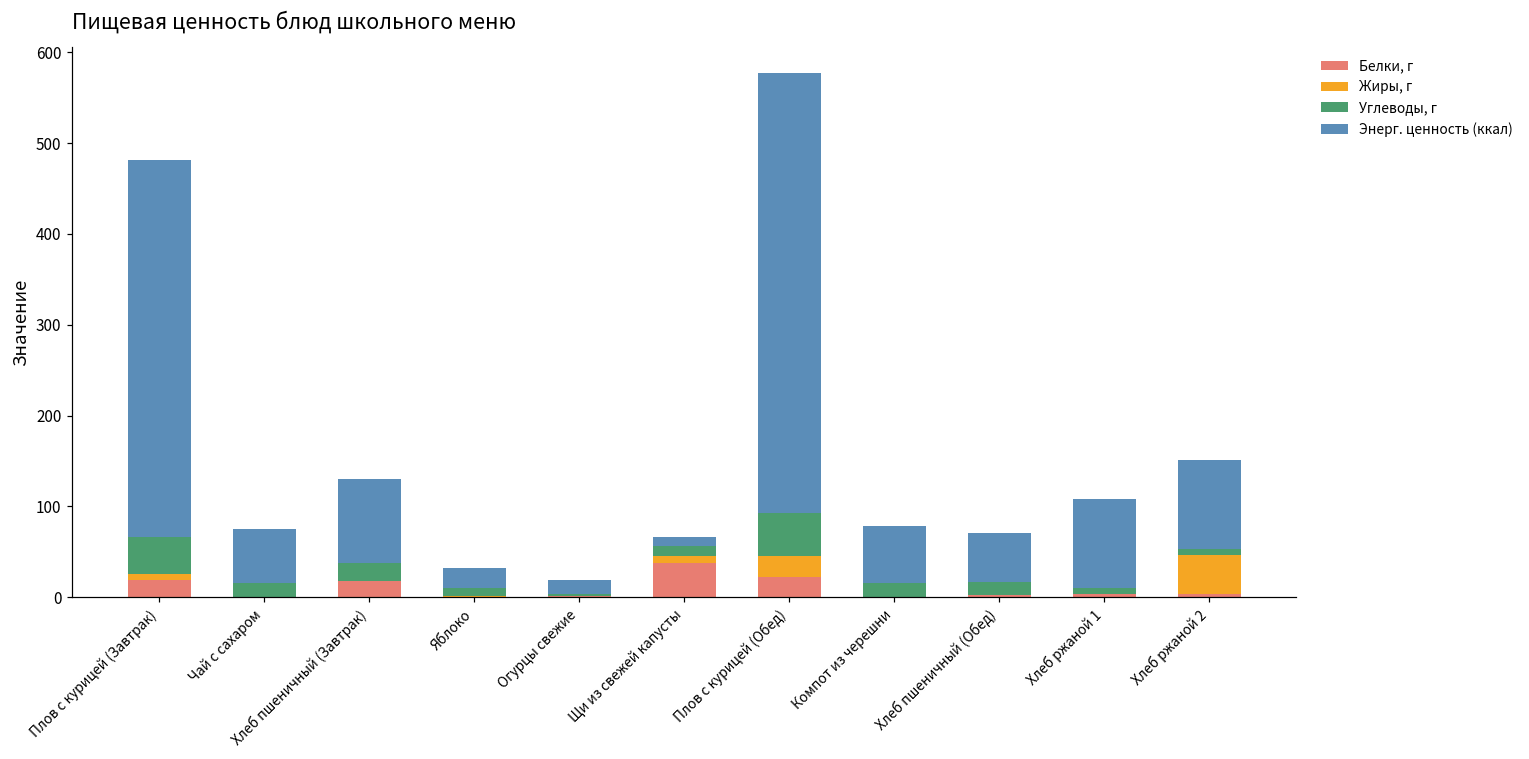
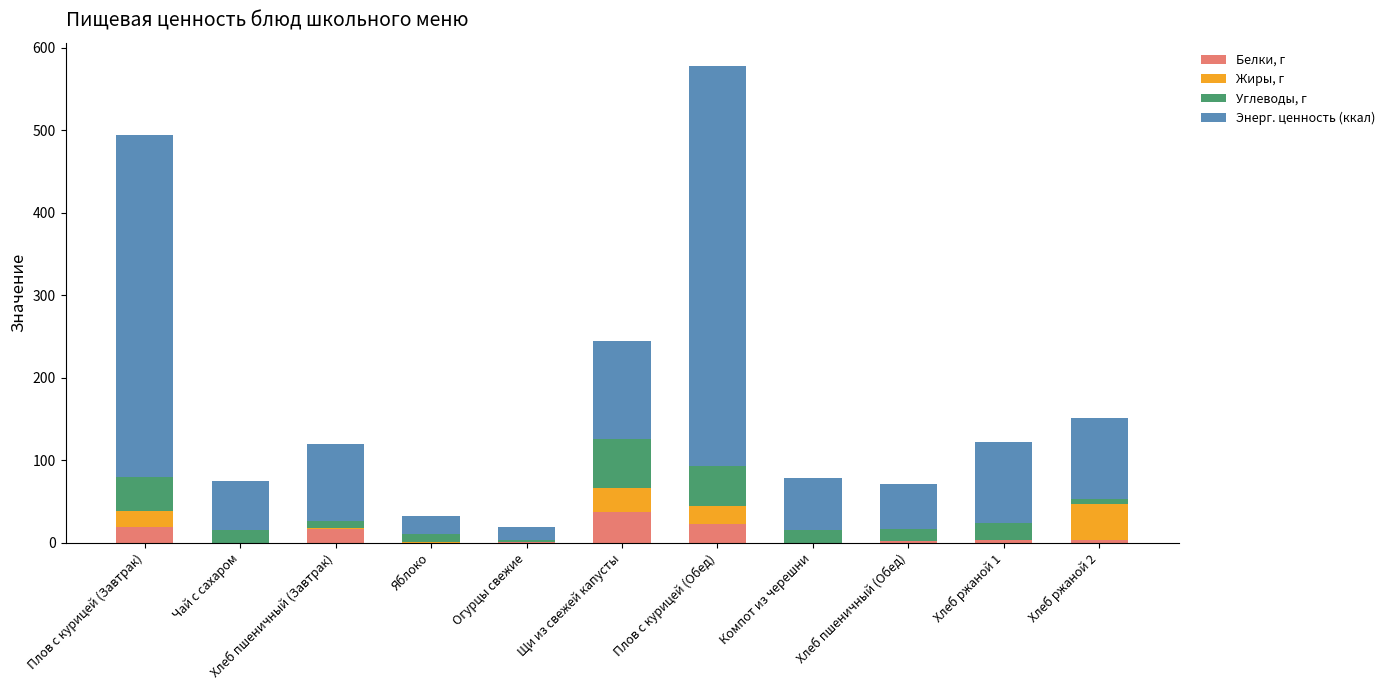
  {
    "Белки, г": {
      "Плов с курицей (Завтрак)": 20,
      "Хлеб пшеничный (Завтрак)": 20,
      "Щи из свежей капусты": 40,
      "Плов с курицей (Обед)": 20,
      "Хлеб ржаной 1": 0,
      "Хлеб ржаной 2": 0
    },
    "Жиры, г": {
-     "Плов с курицей (Завтрак)": 10,
+     "Плов с курицей (Завтрак)": 20,
      "Чай с сахаром": 0,
-     "Щи из свежей капусты": 10,
+     "Щи из свежей капусты": 30,
      "Плов с курицей (Обед)": 20,
      "Хлеб ржаной 2": 40
    },
    "Углеводы, г": {
      "Плов с курицей (Завтрак)": 40,
      "Чай с сахаром": 20,
-     "Хлеб пшеничный (Завтрак)": 20,
+     "Хлеб пшеничный (Завтрак)": 10,
      "Яблоко": 10,
-     "Щи из свежей капусты": 10,
+     "Щи из свежей капусты": 60,
      "Плов с курицей (Обед)": 50,
      "Компот из черешни": 20,
      "Хлеб пшеничный (Обед)": 10,
-     "Хлеб ржаной 1": 10,
+     "Хлеб ржаной 1": 20,
      "Хлеб ржаной 2": 10
    },
    "Энерг. ценность (ккал)": {
      "Плов с курицей (Завтрак)": 420,
      "Чай с сахаром": 60,
      "Хлеб пшеничный (Завтрак)": 90,
      "Яблоко": 20,
      "Огурцы свежие": 20,
-     "Щи из свежей капусты": 10,
+     "Щи из свежей капусты": 120,
      "Плов с курицей (Обед)": 480,
      "Компот из черешни": 60,
      "Хлеб пшеничный (Обед)": 50,
      "Хлеб ржаной 1": 100,
      "Хлеб ржаной 2": 100
    }
  }
